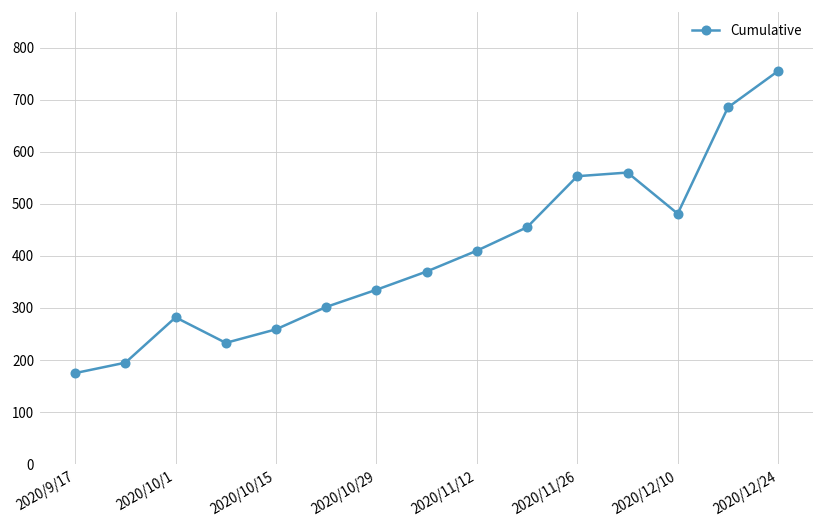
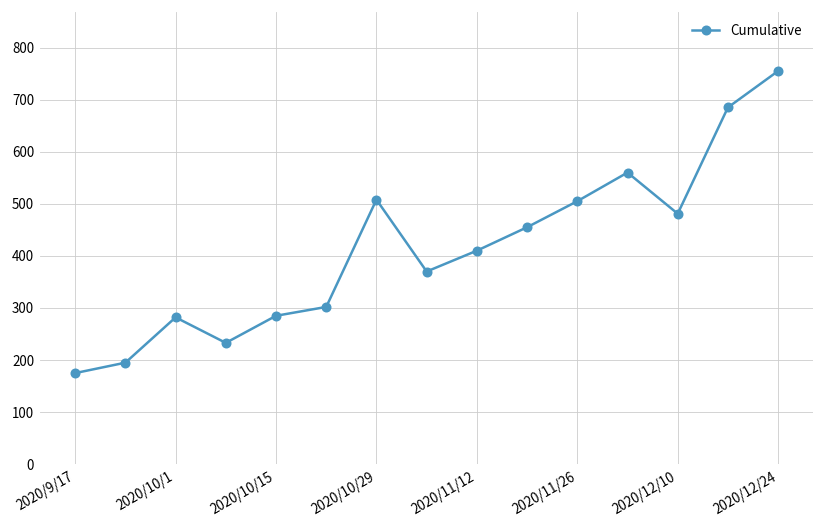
  {
    "2020/9/17": 180,
    "2020/10/1": 280,
-   "2020/10/15": 260,
-   "2020/10/29": 340,
+   "2020/10/15": 290,
+   "2020/10/29": 510,
    "2020/11/12": 410,
-   "2020/11/26": 550,
+   "2020/11/26": 510,
    "2020/12/10": 480,
    "2020/12/24": 760
  }
